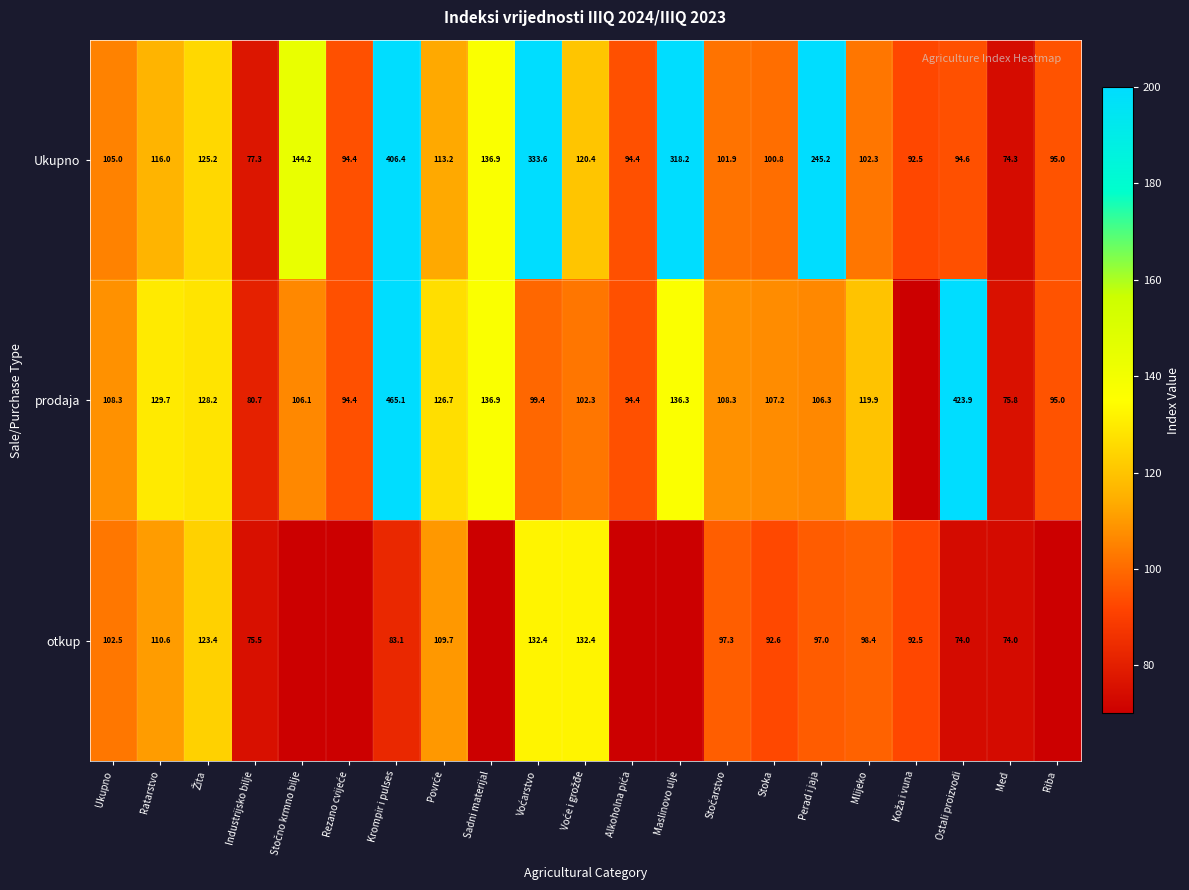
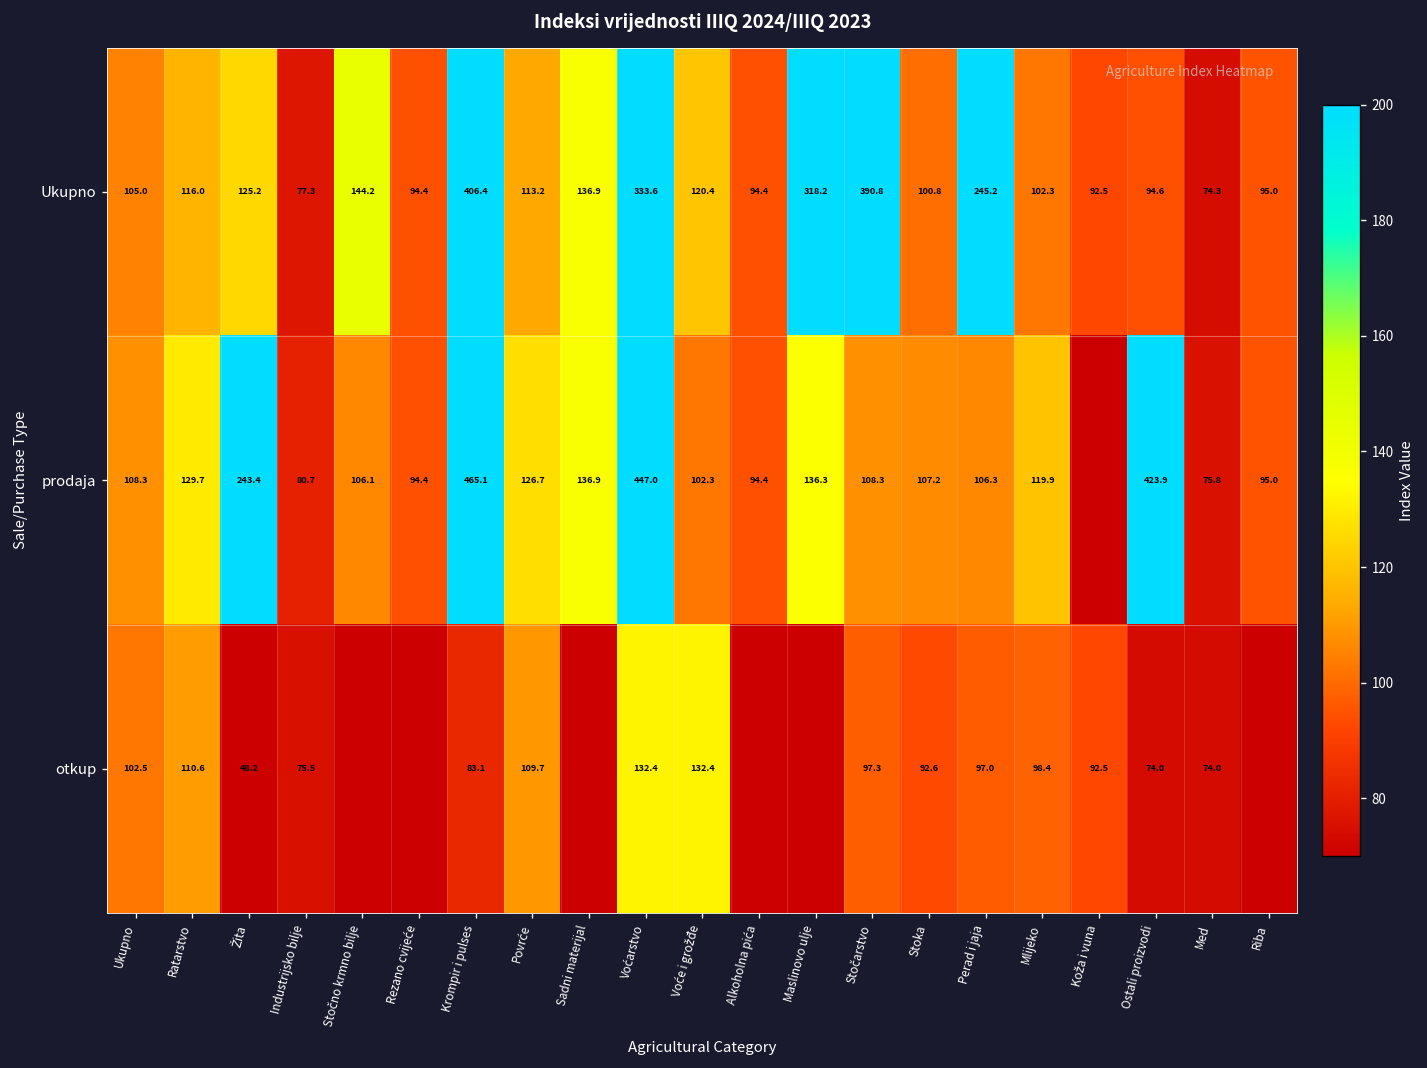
  {
    "Ukupno": {
      "Ukupno": 105.0,
      "Ratarstvo": 116.0,
      "Žita": 125.2,
      "Industrijsko bilje": 77.3,
      "Stočno krmno bilje": 144.2,
      "Rezano cvijeće": 94.4,
      "Krompir i pulses": 406.4,
      "Povrće": 113.2,
      "Sadni materijal": 136.9,
      "Voćarstvo": 333.6,
      "Voće i grožđe": 120.4,
      "Alkoholna pića": 94.4,
      "Maslinovo ulje": 318.2,
-     "Stočarstvo": 101.9,
+     "Stočarstvo": 390.8,
      "Stoka": 100.8,
      "Perad i jaja": 245.2,
      "Mlijeko": 102.3,
      "Koža i vuna": 92.5,
      "Ostali proizvodi": 94.6,
      "Riba": 95.0
    },
    "prodaja": {
      "Ukupno": 108.3,
      "Ratarstvo": 129.7,
-     "Žita": 128.2,
+     "Žita": 243.4,
      "Industrijsko bilje": 80.7,
      "Stočno krmno bilje": 106.1,
      "Rezano cvijeće": 94.4,
      "Krompir i pulses": 465.1,
      "Povrće": 126.7,
      "Sadni materijal": 136.9,
-     "Voćarstvo": 99.4,
+     "Voćarstvo": 447.0,
      "Voće i grožđe": 102.3,
      "Alkoholna pića": 94.4,
      "Maslinovo ulje": 136.3,
      "Stočarstvo": 108.3,
      "Stoka": 107.2,
      "Perad i jaja": 106.3,
      "Mlijeko": 119.9,
      "Ostali proizvodi": 423.9,
      "Med": 75.8,
      "Riba": 95.0
    },
    "otkup": {
      "Ukupno": 102.5,
      "Ratarstvo": 110.6,
-     "Žita": 123.4,
+     "Žita": 48.2,
      "Industrijsko bilje": 75.5,
      "Krompir i pulses": 83.1,
      "Povrće": 109.7,
      "Voćarstvo": 132.4,
      "Voće i grožđe": 132.4,
      "Stočarstvo": 97.3,
      "Stoka": 92.6,
      "Perad i jaja": 97.0,
      "Mlijeko": 98.4,
      "Koža i vuna": 92.5,
      "Ostali proizvodi": 74.0,
      "Med": 74.0
    }
  }
